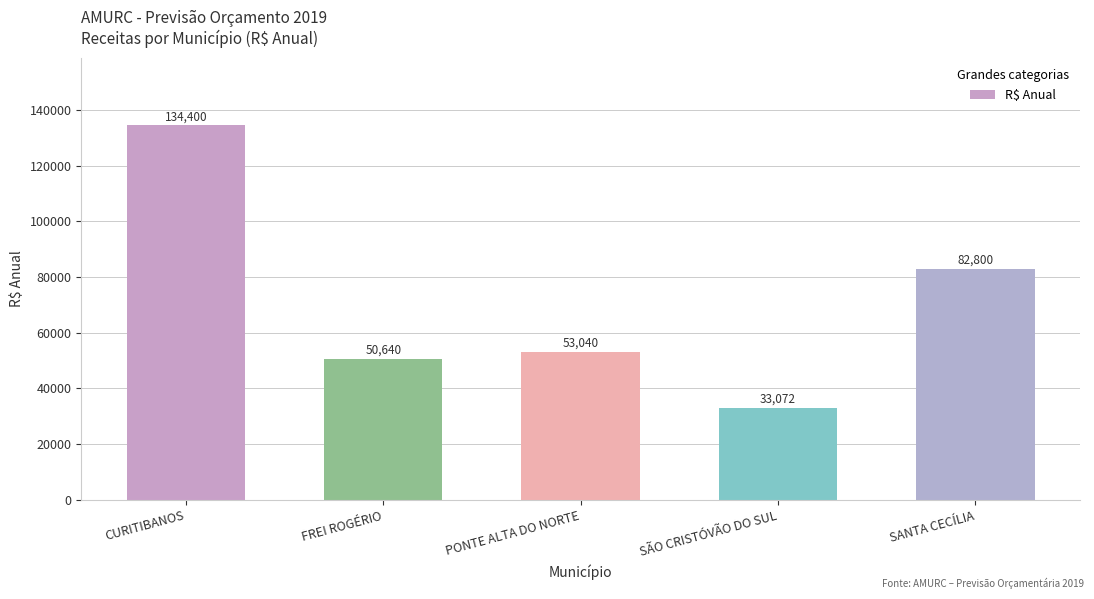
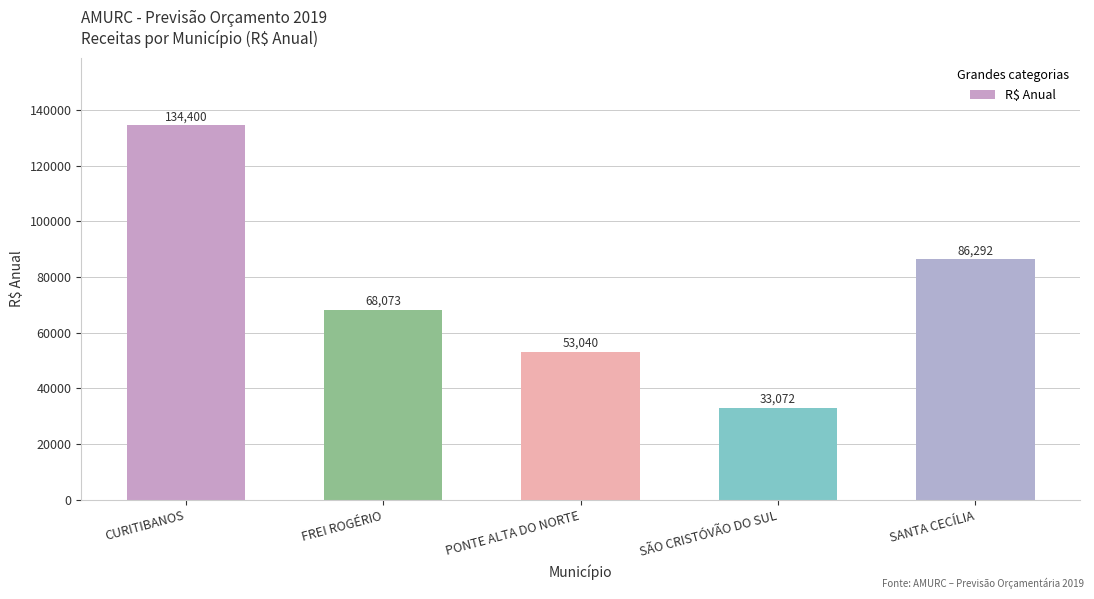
  {
    "CURITIBANOS": "134,400",
-   "FREI ROGÉRIO": "50,640",
+   "FREI ROGÉRIO": "68,073",
    "PONTE ALTA DO NORTE": "53,040",
    "SÃO CRISTÓVÃO DO SUL": "33,072",
-   "SANTA CECÍLIA": "82,800"
+   "SANTA CECÍLIA": "86,292"
  }
